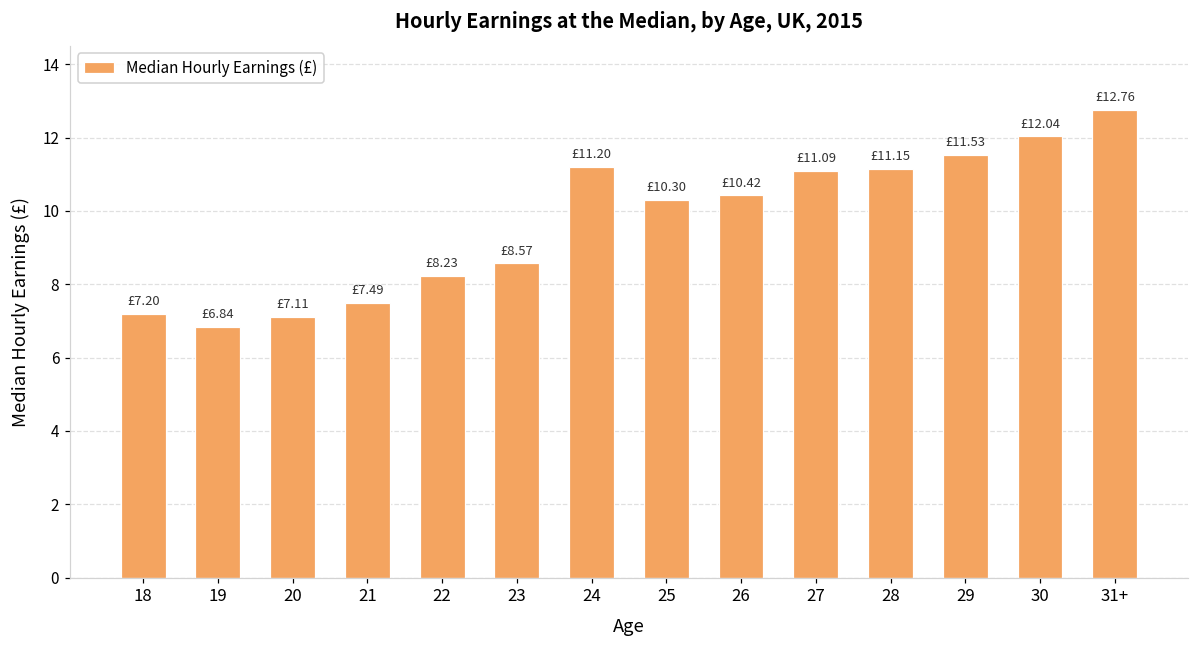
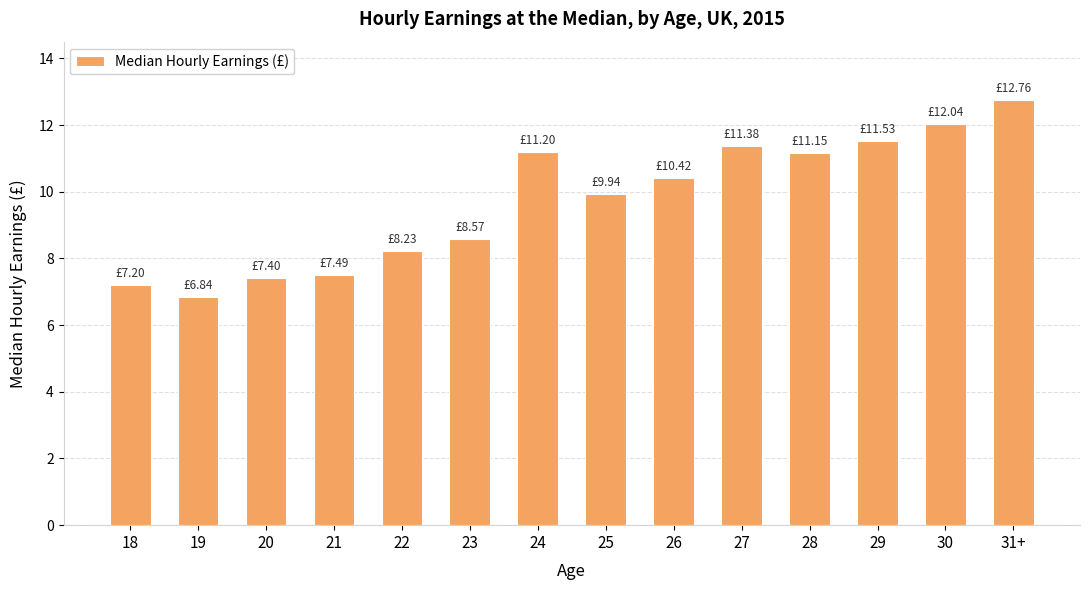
  {
    "18": "£7.20",
    "19": "£6.84",
-   "20": "£7.11",
+   "20": "£7.40",
    "21": "£7.49",
    "22": "£8.23",
    "23": "£8.57",
    "24": "£11.20",
-   "25": "£10.30",
+   "25": "£9.94",
    "26": "£10.42",
-   "27": "£11.09",
+   "27": "£11.38",
    "28": "£11.15",
    "29": "£11.53",
    "30": "£12.04",
    "31+": "£12.76"
  }
